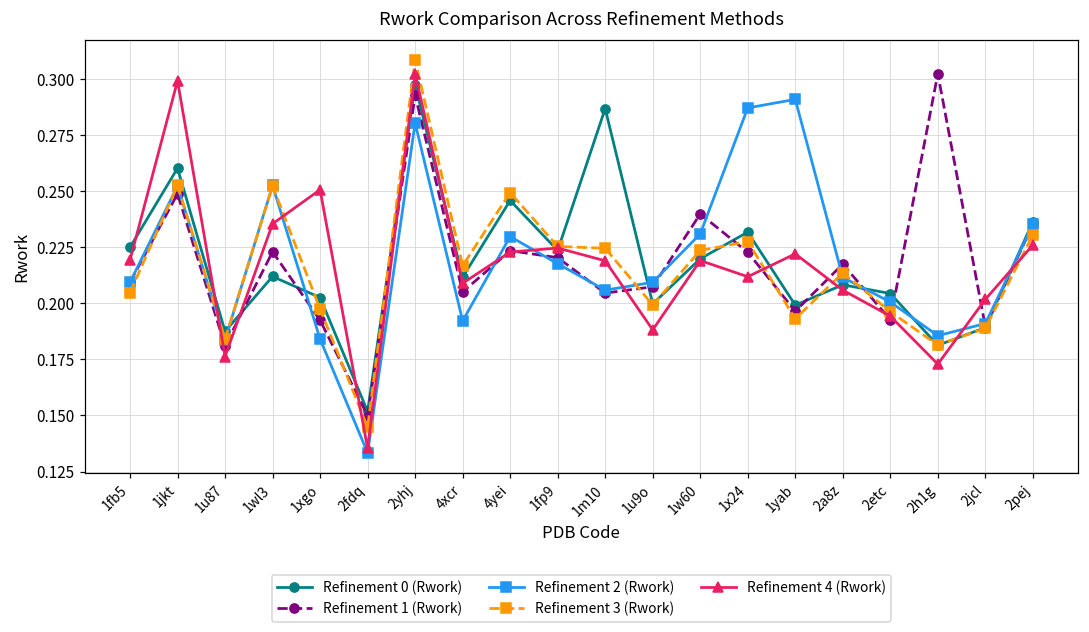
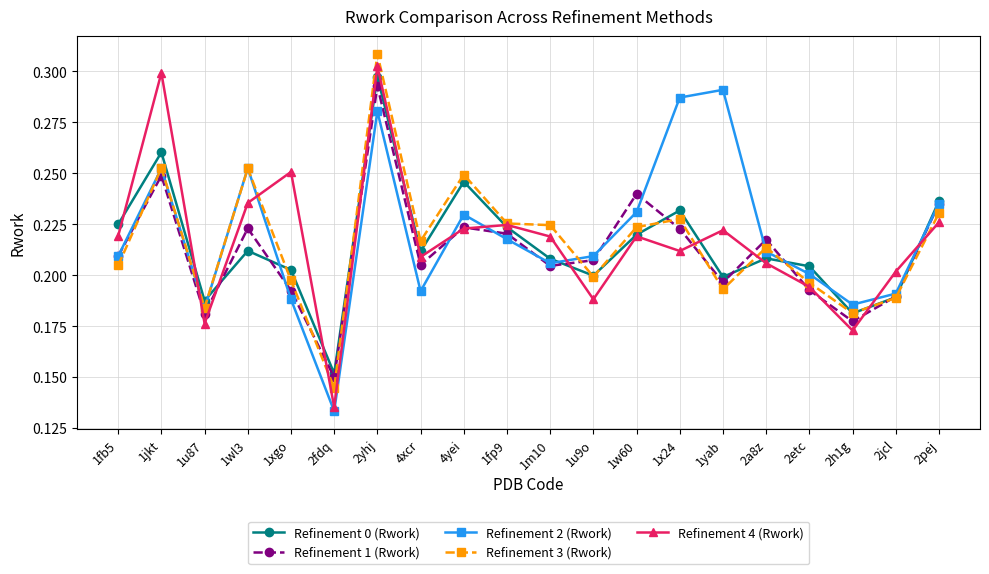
  {
    "Refinement 0 (Rwork)": {
      "1fb5": 0.225,
      "1jkt": 0.260,
      "1u87": 0.188,
      "1wl3": 0.212,
      "1xgo": 0.203,
      "2fdq": 0.152,
      "2yhj": 0.298,
      "4xcr": 0.212,
      "4yei": 0.246,
-     "1m10": 0.287,
+     "1m10": 0.208,
      "1x24": 0.232,
      "1yab": 0.199,
      "2a8z": 0.208,
      "2etc": 0.204
    },
    "Refinement 1 (Rwork)": {
      "1jkt": 0.249,
      "1u87": 0.181,
      "1wl3": 0.223,
      "1xgo": 0.193,
      "2fdq": 0.150,
      "2yhj": 0.293,
      "4xcr": 0.205,
      "1fp9": 0.220,
      "1m10": 0.205,
      "1u9o": 0.207,
      "1w60": 0.240,
      "1x24": 0.223,
      "1yab": 0.197,
      "2a8z": 0.218,
      "2etc": 0.193,
-     "2h1g": 0.302
+     "2h1g": 0.177
    },
    "Refinement 2 (Rwork)": {
-     "1xgo": 0.184,
+     "1xgo": 0.188,
      "2fdq": 0.133,
      "2yhj": 0.281,
      "4xcr": 0.192,
      "4yei": 0.230,
      "1fp9": 0.218,
      "1m10": 0.206,
      "1u9o": 0.209,
      "1w60": 0.231,
      "1x24": 0.287,
      "1yab": 0.291,
      "2a8z": 0.212,
      "2etc": 0.201,
      "2h1g": 0.186,
      "2jcl": 0.191
    },
    "Refinement 3 (Rwork)": {
      "1fb5": 0.205,
      "1xgo": 0.198,
      "2fdq": 0.145,
      "2yhj": 0.309,
      "4xcr": 0.217,
      "4yei": 0.249,
      "1m10": 0.225,
      "1w60": 0.224,
      "1x24": 0.228,
      "1yab": 0.193,
      "2a8z": 0.214,
      "2etc": 0.196,
      "2pej": 0.231
    },
    "Refinement 4 (Rwork)": {
      "1fb5": 0.219,
      "1jkt": 0.299,
      "1u87": 0.176,
      "1wl3": 0.236,
      "1xgo": 0.251,
      "2fdq": 0.135,
      "2yhj": 0.303,
      "4xcr": 0.209,
      "1m10": 0.219,
      "1u9o": 0.188,
      "1x24": 0.212,
      "1yab": 0.222,
      "2a8z": 0.206,
      "2etc": 0.194,
      "2h1g": 0.173,
      "2jcl": 0.202,
      "2pej": 0.226
    }
  }
